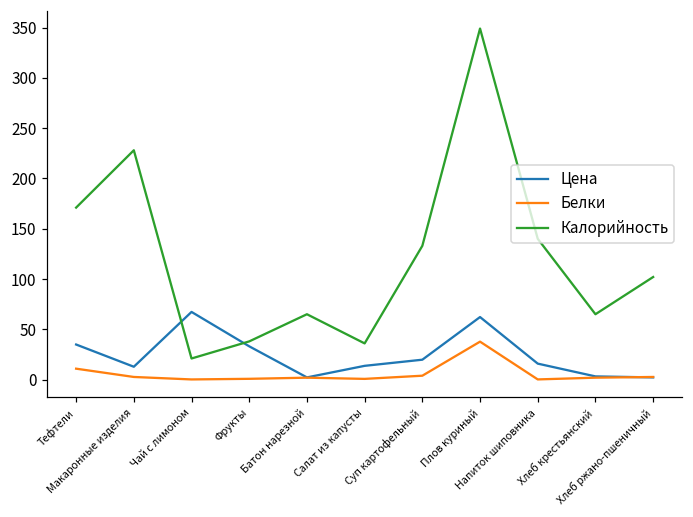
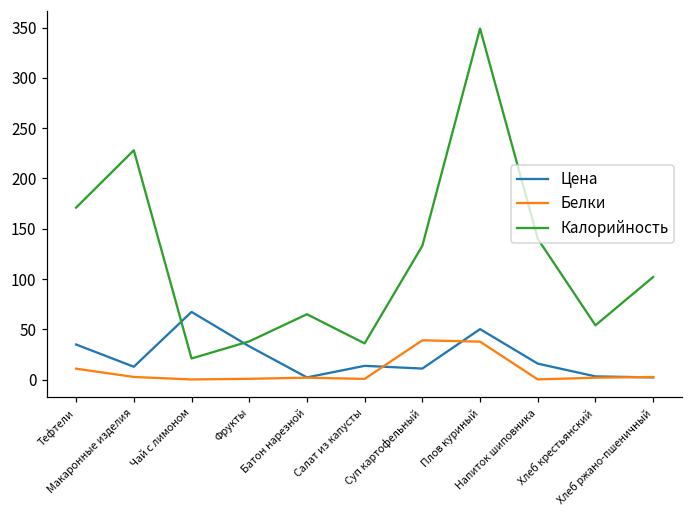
  {
    "Цена": {
      "Тефтели": 30,
      "Макаронные изделия": 10,
      "Чай с лимоном": 70,
      "Фрукты": 30,
      "Салат из капусты": 10,
-     "Суп картофельный": 20,
-     "Плов куриный": 60,
+     "Суп картофельный": 10,
+     "Плов куриный": 50,
      "Напиток шиповника": 20
    },
    "Белки": {
      "Тефтели": 10,
      "Макаронные изделия": 0,
      "Чай с лимоном": 0,
      "Фрукты": 0,
      "Салат из капусты": 0,
-     "Суп картофельный": 0,
+     "Суп картофельный": 40,
      "Плов куриный": 40,
      "Напиток шиповника": 0
    },
    "Калорийность": {
      "Тефтели": 170,
      "Макаронные изделия": 230,
      "Чай с лимоном": 20,
      "Фрукты": 40,
      "Батон нарезной": 70,
      "Салат из капусты": 40,
      "Суп картофельный": 130,
      "Плов куриный": 350,
-     "Хлеб крестьянский": 70,
+     "Хлеб крестьянский": 50,
      "Хлеб ржано-пшеничный": 100
    }
  }
